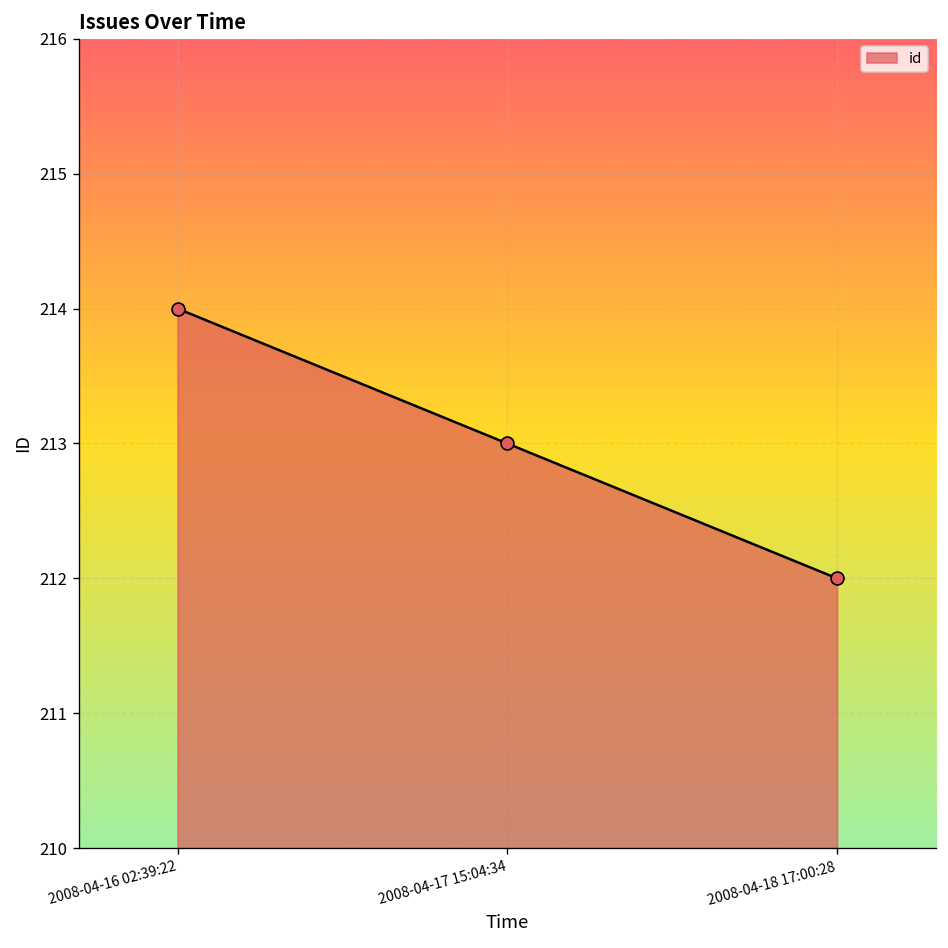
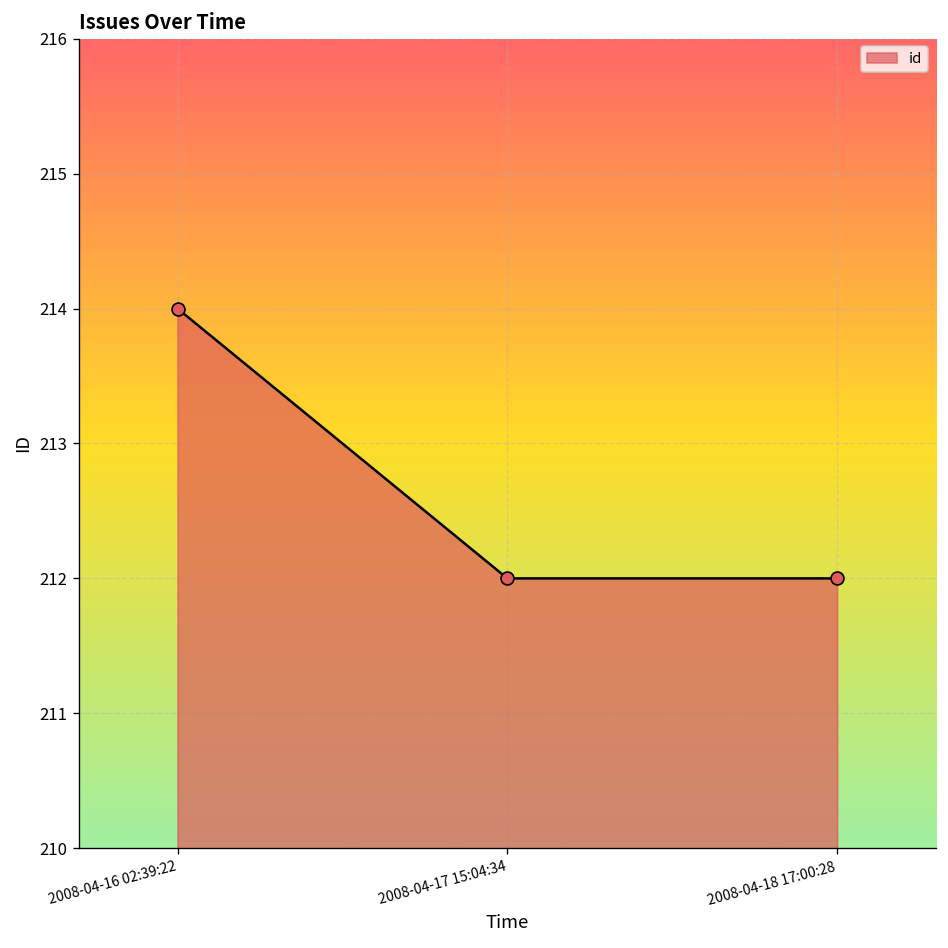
  {
    "2008-04-16 02:39:22": 214,
-   "2008-04-17 15:04:34": 213,
+   "2008-04-17 15:04:34": 212,
    "2008-04-18 17:00:28": 212
  }
